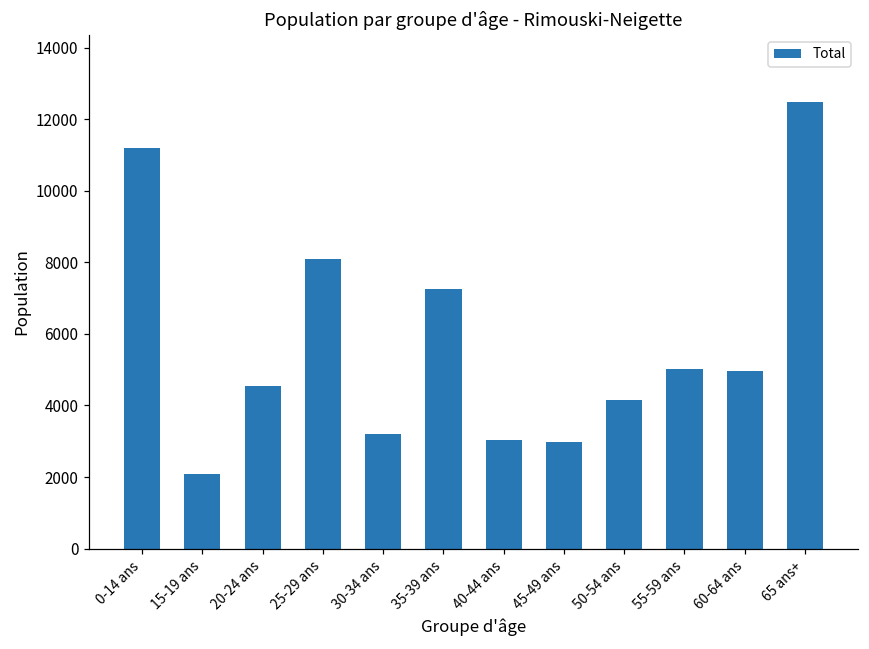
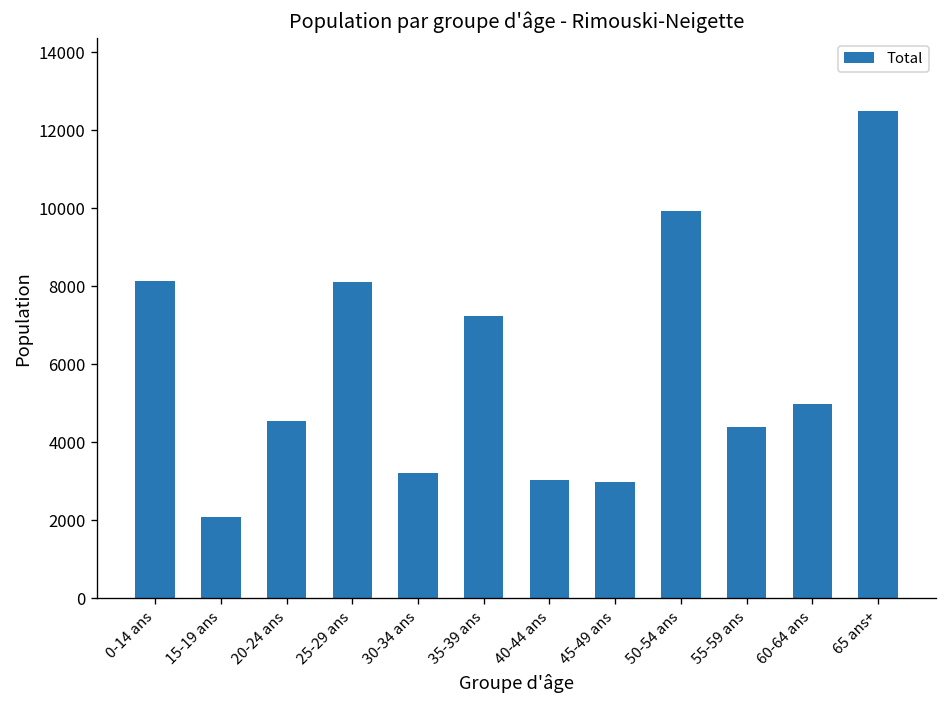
  {
-   "0-14 ans": 11200,
+   "0-14 ans": 8100,
    "15-19 ans": 2100,
    "20-24 ans": 4500,
    "25-29 ans": 8100,
    "30-34 ans": 3200,
    "35-39 ans": 7200,
    "40-44 ans": 3000,
    "45-49 ans": 3000,
-   "50-54 ans": 4100,
-   "55-59 ans": 5000,
+   "50-54 ans": 9900,
+   "55-59 ans": 4400,
    "60-64 ans": 5000,
    "65 ans+": 12500
  }
